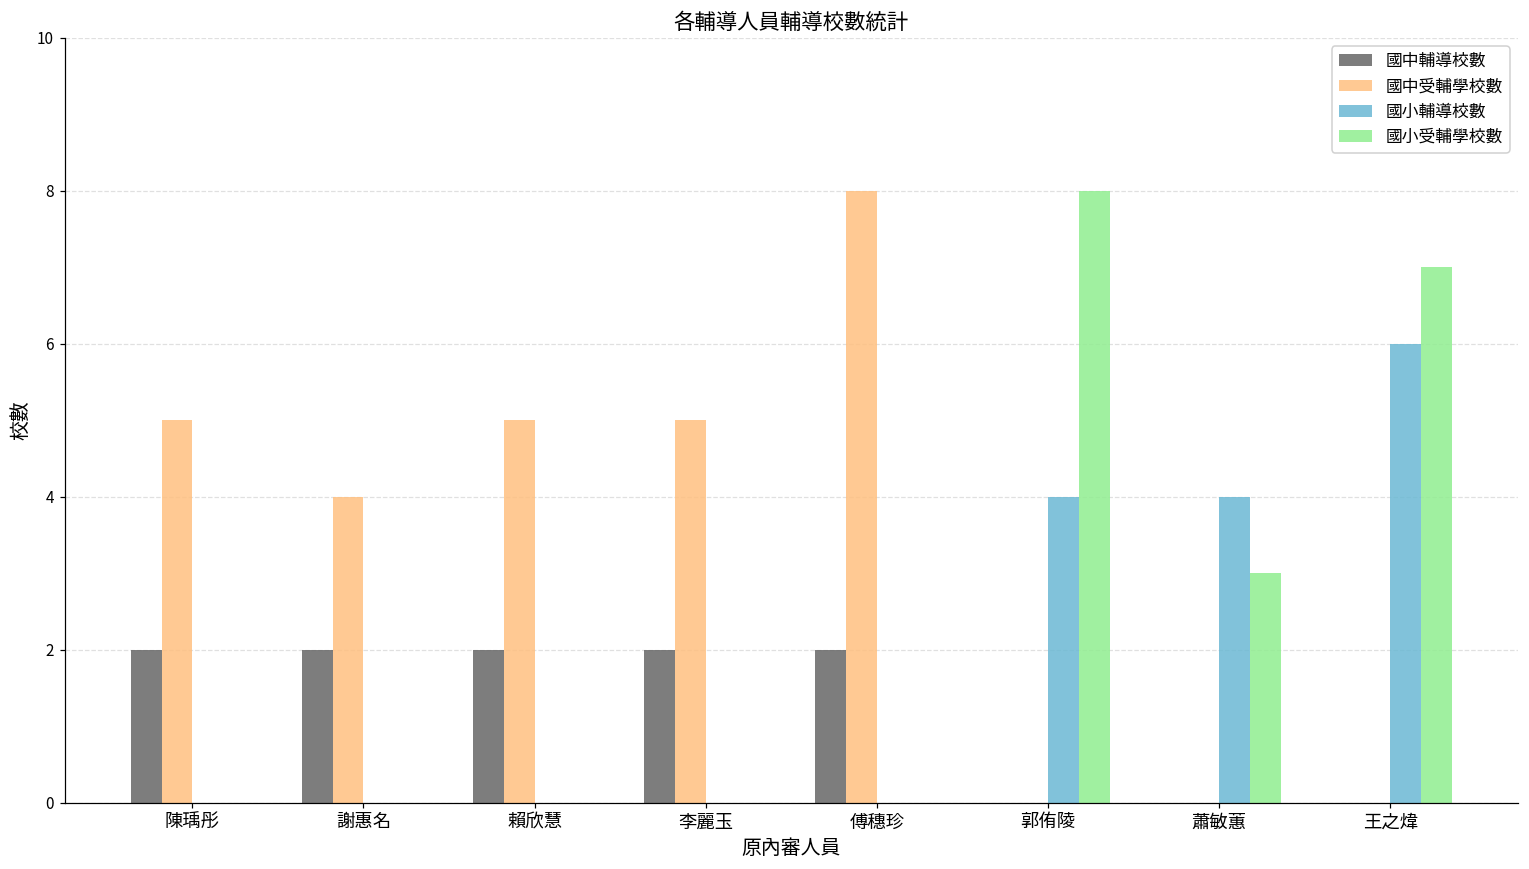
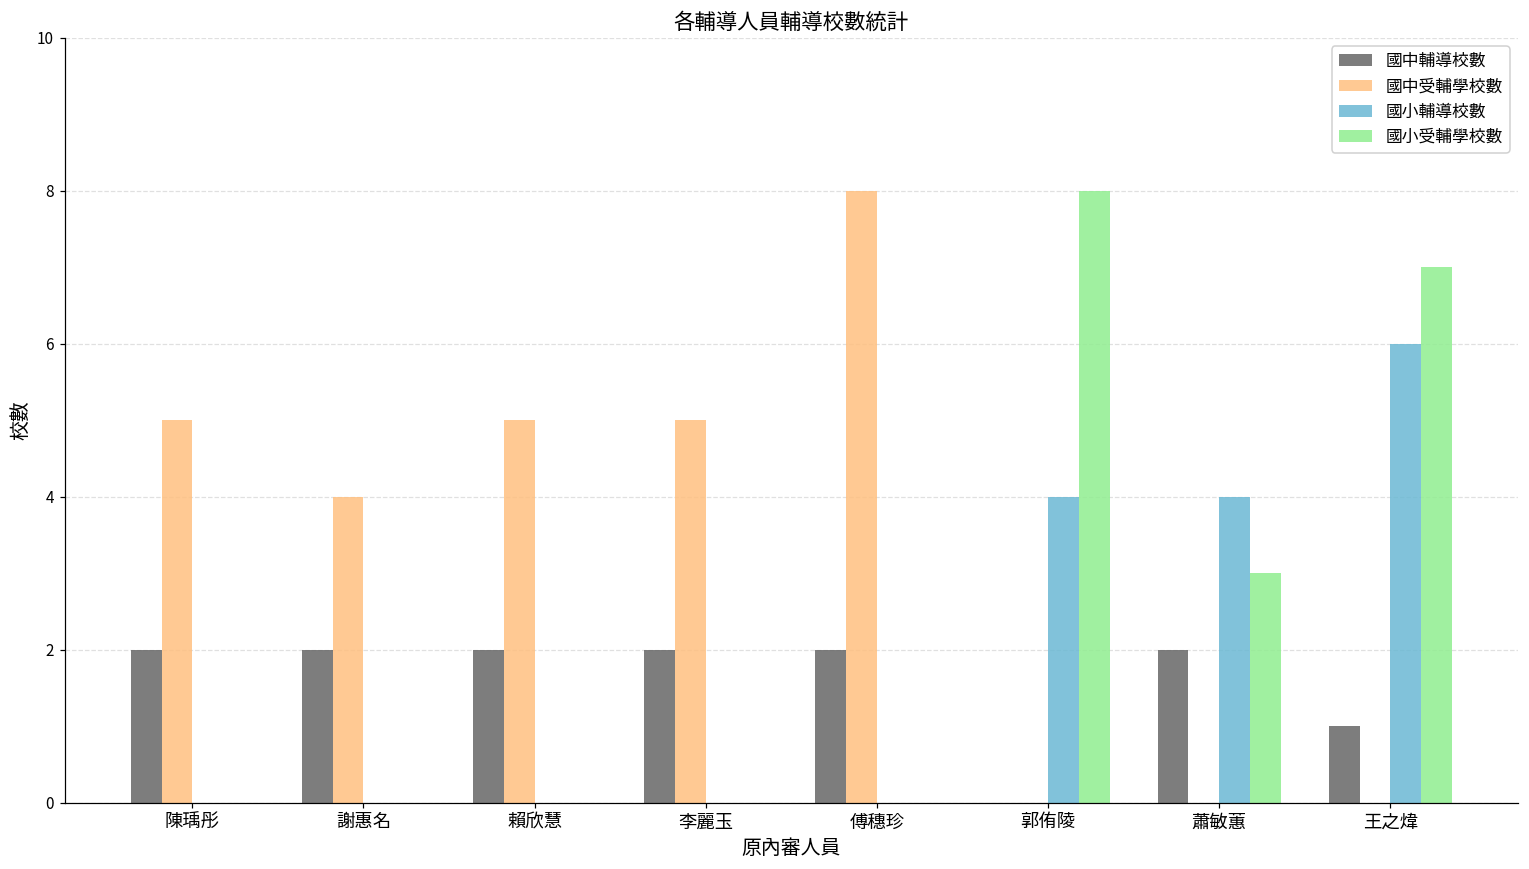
  {
    "國中輔導校數": {
      "陳瑀彤": 2,
      "謝惠名": 2,
      "賴欣慧": 2,
      "李麗玉": 2,
      "傅穗珍": 2,
      "郭侑陵": 0,
-     "蕭敏蕙": 0,
-     "王之煒": 0
+     "蕭敏蕙": 2,
+     "王之煒": 1
    },
    "國中受輔學校數": {
      "陳瑀彤": 5,
      "謝惠名": 4,
      "賴欣慧": 5,
      "李麗玉": 5,
      "傅穗珍": 8,
      "郭侑陵": 0,
      "蕭敏蕙": 0,
      "王之煒": 0
    },
    "國小輔導校數": {
      "陳瑀彤": 0,
      "謝惠名": 0,
      "賴欣慧": 0,
      "李麗玉": 0,
      "傅穗珍": 0,
      "郭侑陵": 4,
      "蕭敏蕙": 4,
      "王之煒": 6
    },
    "國小受輔學校數": {
      "陳瑀彤": 0,
      "謝惠名": 0,
      "賴欣慧": 0,
      "李麗玉": 0,
      "傅穗珍": 0,
      "郭侑陵": 8,
      "蕭敏蕙": 3,
      "王之煒": 7
    }
  }
